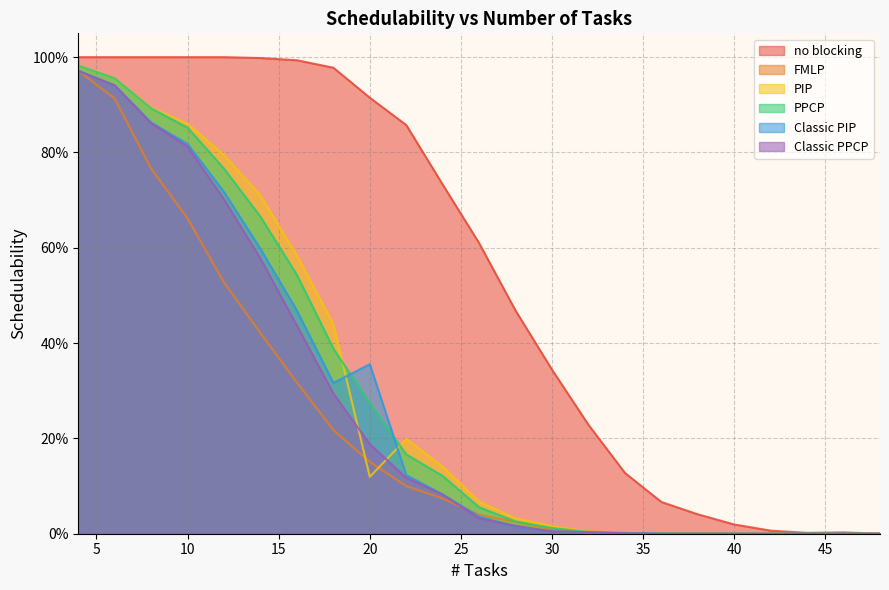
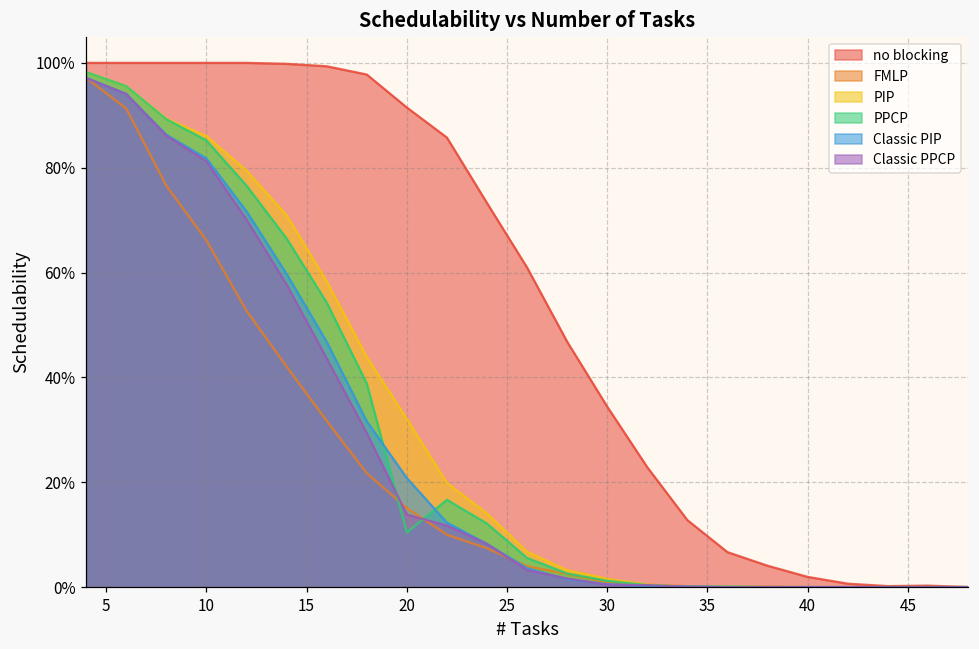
  {
    "PIP": {
      "10": "86%",
-     "20": "12%"
+     "20": "32%"
    },
    "PPCP": {
      "10": "85%",
-     "20": "27%"
+     "20": "10%"
    },
    "Classic PIP": {
      "10": "82%",
-     "20": "36%"
+     "20": "21%"
    },
    "Classic PPCP": {
      "10": "81%",
-     "20": "19%"
+     "20": "14%"
    }
  }
